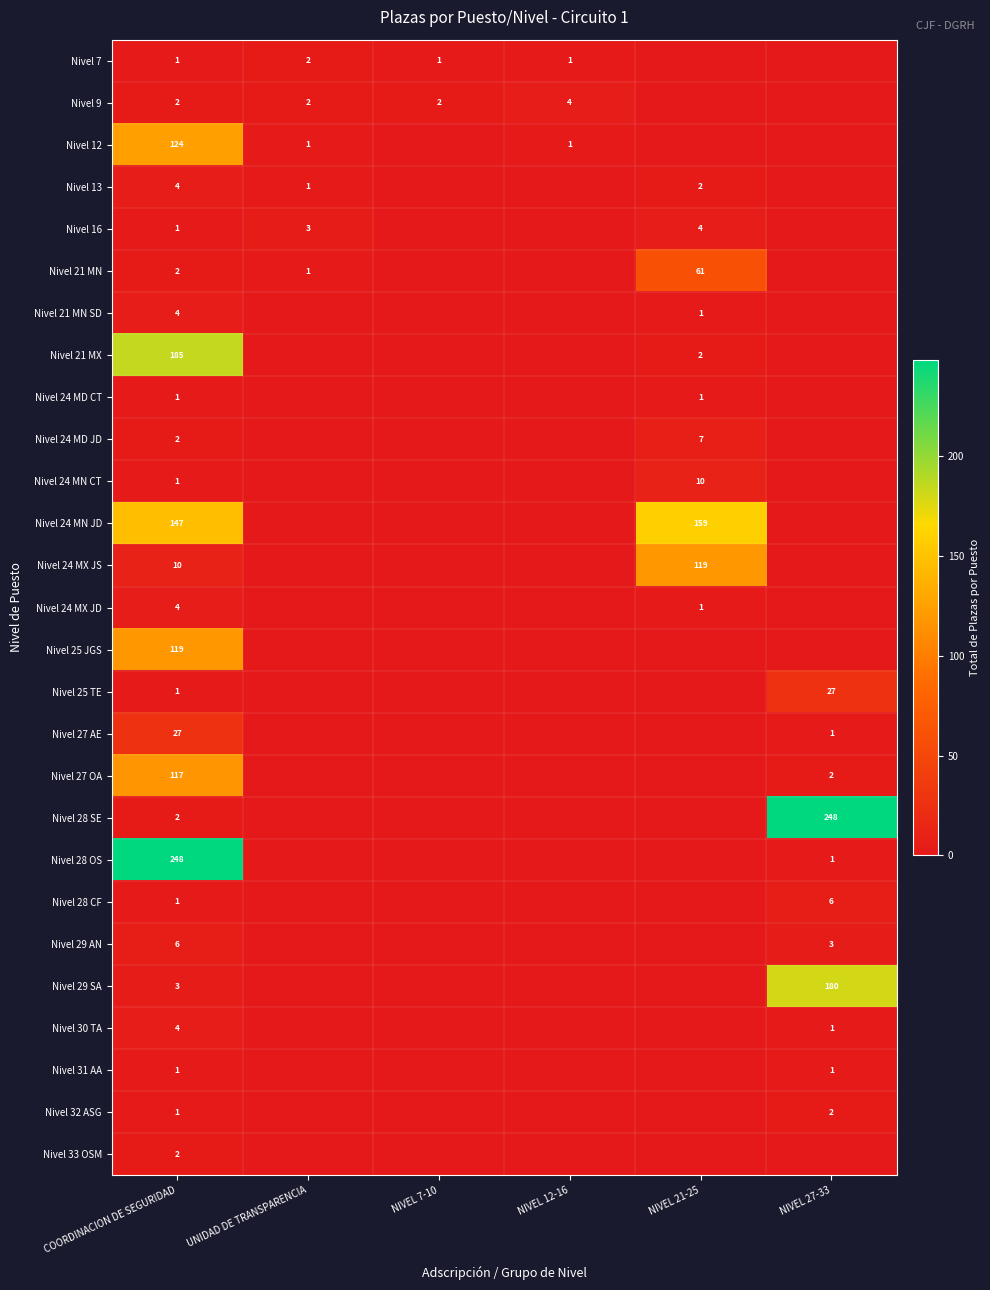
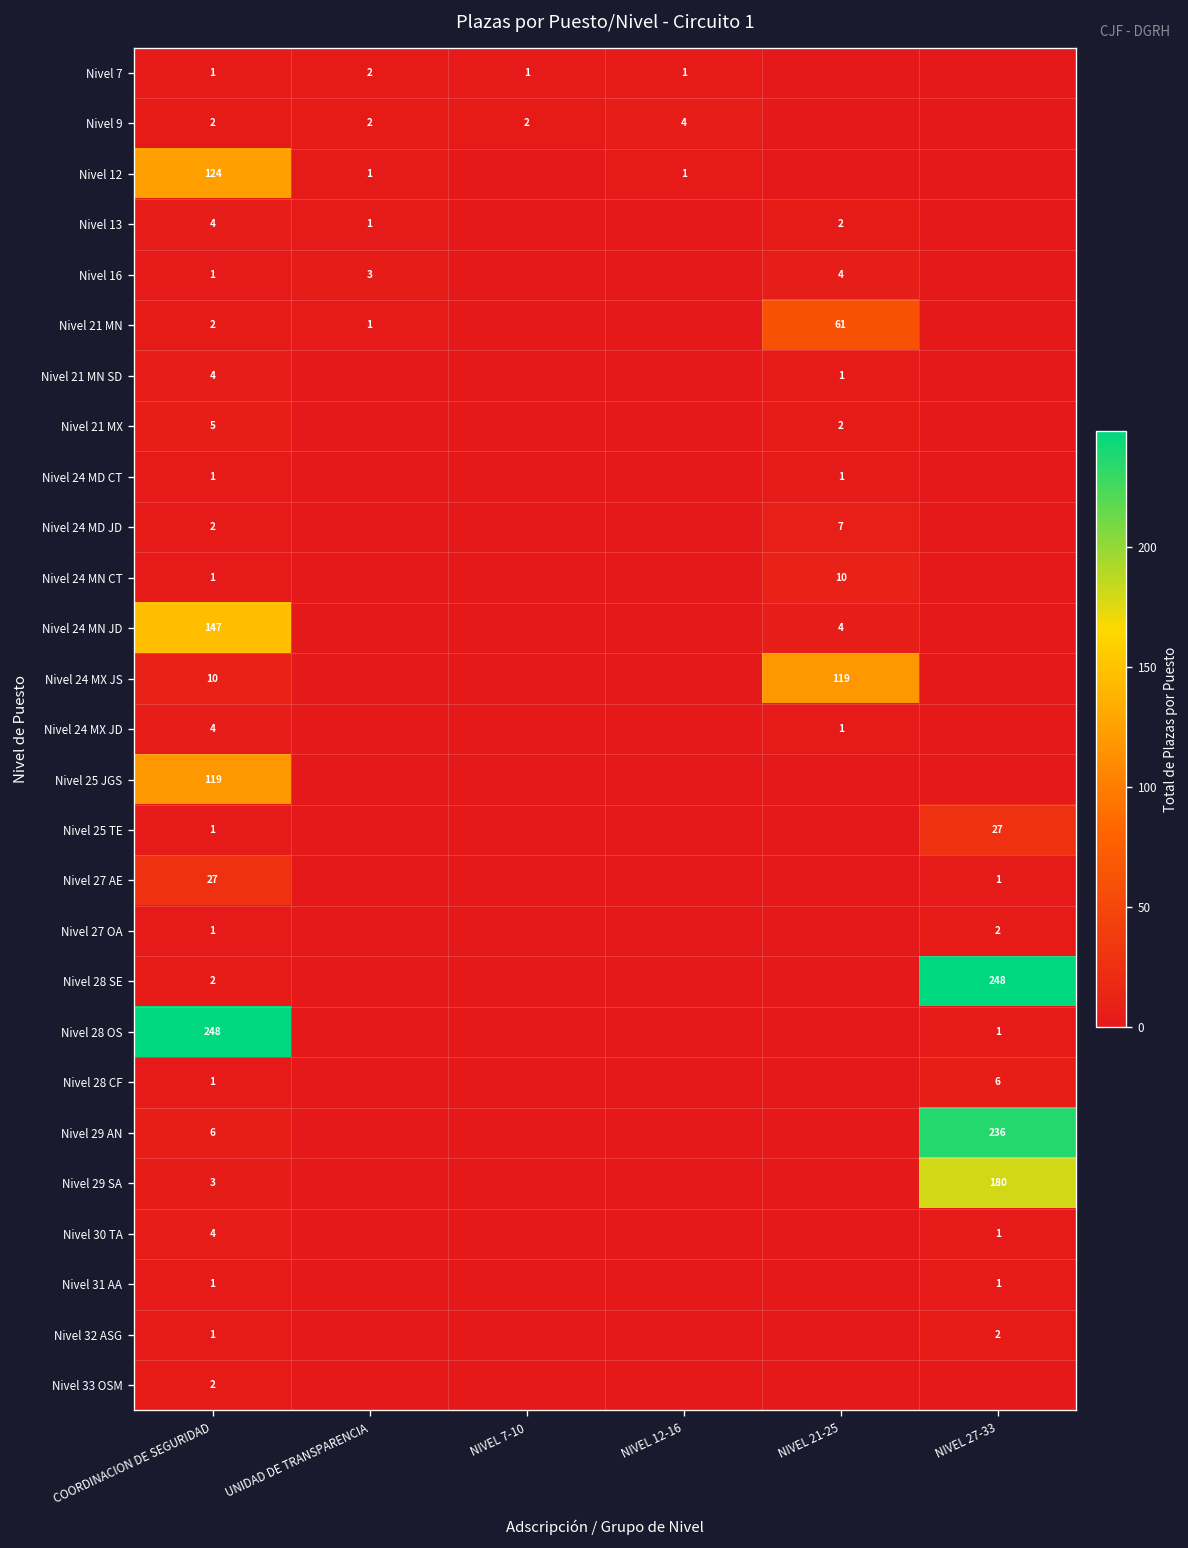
  {
    "Nivel 7": {
      "COORDINACION DE SEGURIDAD": 1,
      "UNIDAD DE TRANSPARENCIA": 2,
      "NIVEL 7-10": 1,
      "NIVEL 12-16": 1
    },
    "Nivel 9": {
      "COORDINACION DE SEGURIDAD": 2,
      "UNIDAD DE TRANSPARENCIA": 2,
      "NIVEL 7-10": 2,
      "NIVEL 12-16": 4
    },
    "Nivel 12": {
      "COORDINACION DE SEGURIDAD": 124,
      "UNIDAD DE TRANSPARENCIA": 1,
      "NIVEL 12-16": 1
    },
    "Nivel 13": {
      "COORDINACION DE SEGURIDAD": 4,
      "UNIDAD DE TRANSPARENCIA": 1,
      "NIVEL 21-25": 2
    },
    "Nivel 16": {
      "COORDINACION DE SEGURIDAD": 1,
      "UNIDAD DE TRANSPARENCIA": 3,
      "NIVEL 21-25": 4
    },
    "Nivel 21 MN": {
      "COORDINACION DE SEGURIDAD": 2,
      "UNIDAD DE TRANSPARENCIA": 1,
      "NIVEL 21-25": 61
    },
    "Nivel 21 MN SD": {
      "COORDINACION DE SEGURIDAD": 4,
      "NIVEL 21-25": 1
    },
    "Nivel 21 MX": {
-     "COORDINACION DE SEGURIDAD": 185,
+     "COORDINACION DE SEGURIDAD": 5,
      "NIVEL 21-25": 2
    },
    "Nivel 24 MD CT": {
      "COORDINACION DE SEGURIDAD": 1,
      "NIVEL 21-25": 1
    },
    "Nivel 24 MD JD": {
      "COORDINACION DE SEGURIDAD": 2,
      "NIVEL 21-25": 7
    },
    "Nivel 24 MN CT": {
      "COORDINACION DE SEGURIDAD": 1,
      "NIVEL 21-25": 10
    },
    "Nivel 24 MN JD": {
      "COORDINACION DE SEGURIDAD": 147,
-     "NIVEL 21-25": 159
+     "NIVEL 21-25": 4
    },
    "Nivel 24 MX JS": {
      "COORDINACION DE SEGURIDAD": 10,
      "NIVEL 21-25": 119
    },
    "Nivel 24 MX JD": {
      "COORDINACION DE SEGURIDAD": 4,
      "NIVEL 21-25": 1
    },
    "Nivel 25 JGS": {
      "COORDINACION DE SEGURIDAD": 119
    },
    "Nivel 25 TE": {
      "COORDINACION DE SEGURIDAD": 1,
      "NIVEL 27-33": 27
    },
    "Nivel 27 AE": {
      "COORDINACION DE SEGURIDAD": 27,
      "NIVEL 27-33": 1
    },
    "Nivel 27 OA": {
-     "COORDINACION DE SEGURIDAD": 117,
+     "COORDINACION DE SEGURIDAD": 1,
      "NIVEL 27-33": 2
    },
    "Nivel 28 SE": {
      "COORDINACION DE SEGURIDAD": 2,
      "NIVEL 27-33": 248
    },
    "Nivel 28 OS": {
      "COORDINACION DE SEGURIDAD": 248,
      "NIVEL 27-33": 1
    },
    "Nivel 28 CF": {
      "COORDINACION DE SEGURIDAD": 1,
      "NIVEL 27-33": 6
    },
    "Nivel 29 AN": {
      "COORDINACION DE SEGURIDAD": 6,
-     "NIVEL 27-33": 3
+     "NIVEL 27-33": 236
    },
    "Nivel 29 SA": {
      "COORDINACION DE SEGURIDAD": 3,
      "NIVEL 27-33": 180
    },
    "Nivel 30 TA": {
      "COORDINACION DE SEGURIDAD": 4,
      "NIVEL 27-33": 1
    },
    "Nivel 31 AA": {
      "COORDINACION DE SEGURIDAD": 1,
      "NIVEL 27-33": 1
    },
    "Nivel 32 ASG": {
      "COORDINACION DE SEGURIDAD": 1,
      "NIVEL 27-33": 2
    },
    "Nivel 33 OSM": {
      "COORDINACION DE SEGURIDAD": 2
    }
  }
